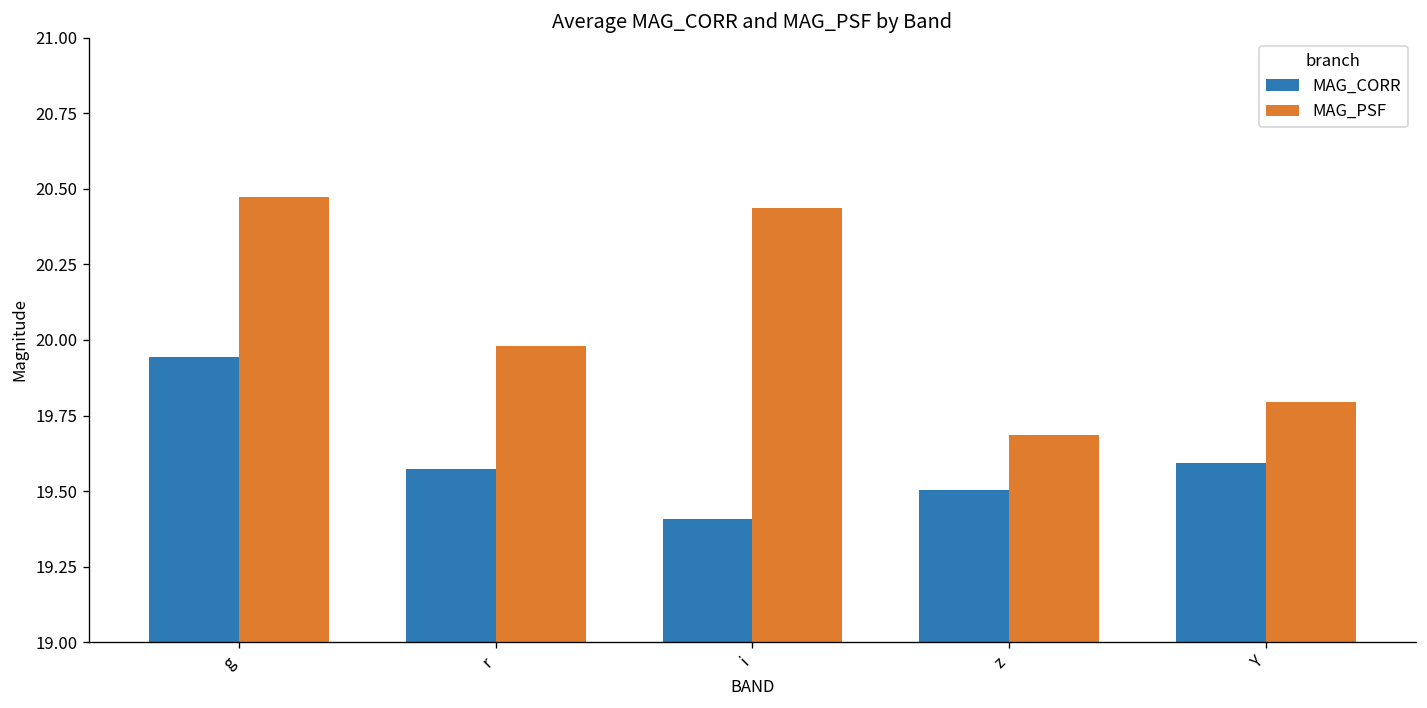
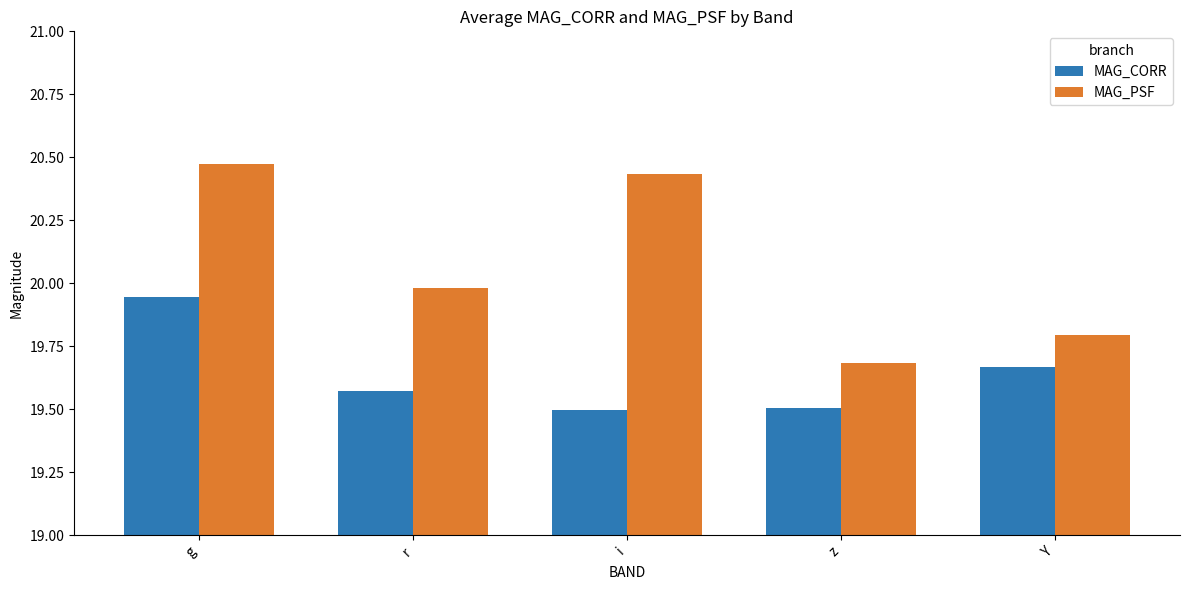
  {
    "MAG_CORR": {
      "g": 19.94,
      "r": 19.57,
-     "i": 19.41,
+     "i": 19.50,
      "z": 19.50,
-     "Y": 19.59
+     "Y": 19.67
    },
    "MAG_PSF": {
      "g": 20.47,
      "r": 19.98,
      "i": 20.43,
      "z": 19.69,
      "Y": 19.79
    }
  }
